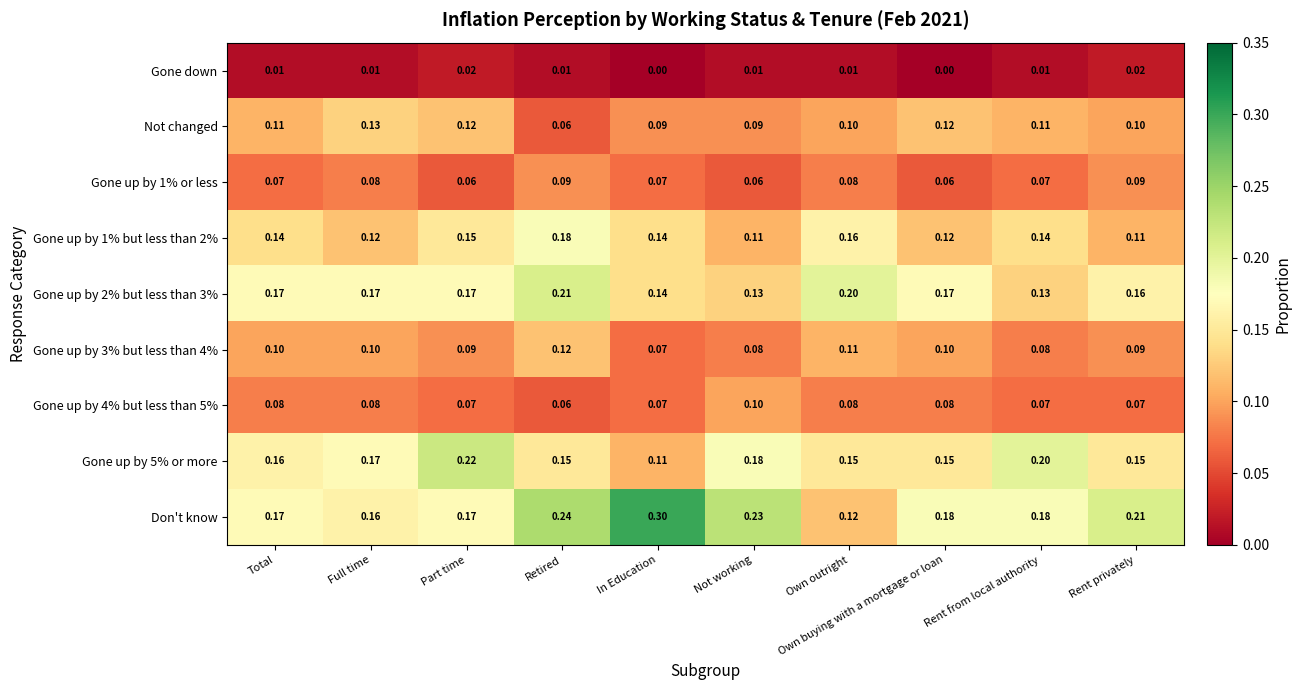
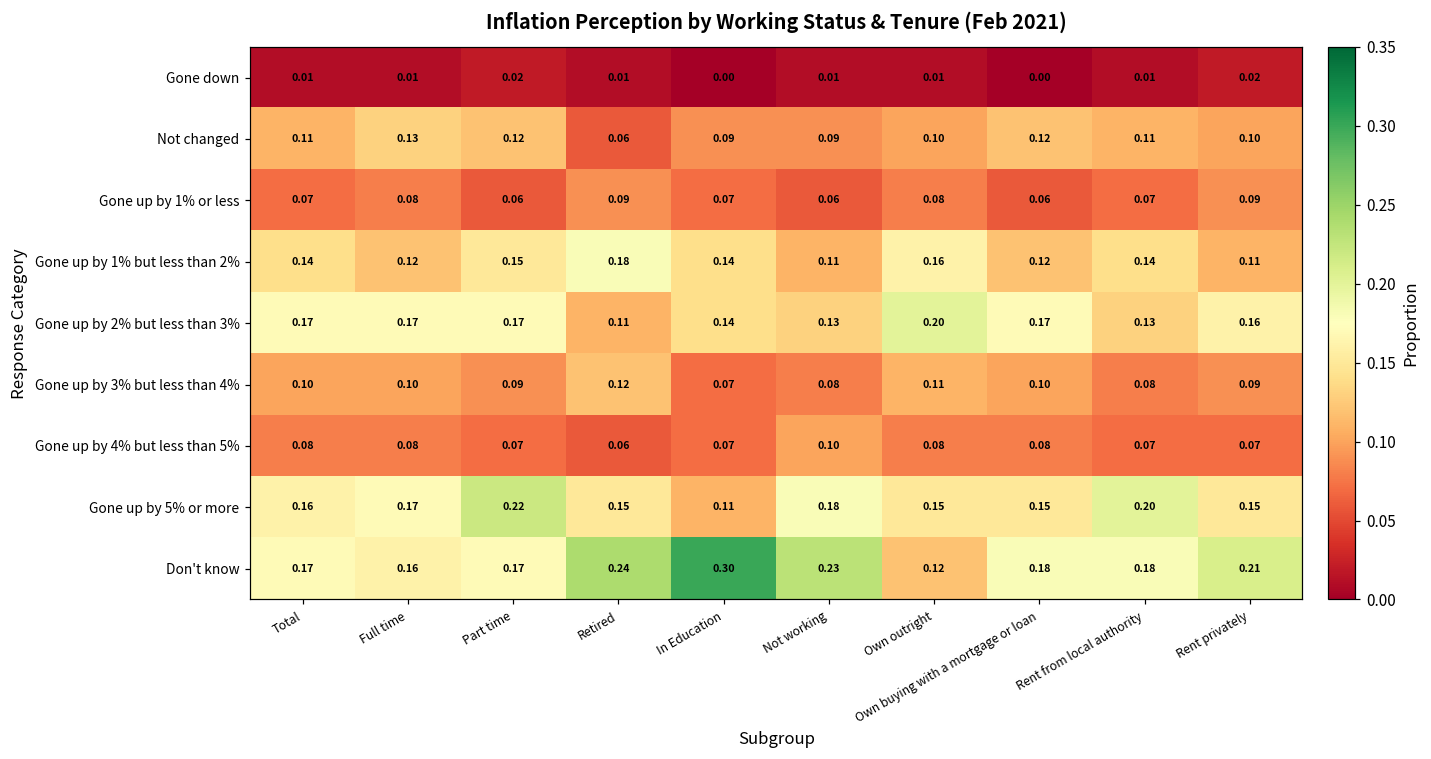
  {
    "Gone down": {
      "Total": 0.01,
      "Full time": 0.01,
      "Part time": 0.02,
      "Retired": 0.01,
      "In Education": 0.00,
      "Not working": 0.01,
      "Own outright": 0.01,
      "Own buying with a mortgage or loan": 0.00,
      "Rent from local authority": 0.01,
      "Rent privately": 0.02
    },
    "Not changed": {
      "Total": 0.11,
      "Full time": 0.13,
      "Part time": 0.12,
      "Retired": 0.06,
      "In Education": 0.09,
      "Not working": 0.09,
      "Own outright": 0.10,
      "Own buying with a mortgage or loan": 0.12,
      "Rent from local authority": 0.11,
      "Rent privately": 0.10
    },
    "Gone up by 1% or less": {
      "Total": 0.07,
      "Full time": 0.08,
      "Part time": 0.06,
      "Retired": 0.09,
      "In Education": 0.07,
      "Not working": 0.06,
      "Own outright": 0.08,
      "Own buying with a mortgage or loan": 0.06,
      "Rent from local authority": 0.07,
      "Rent privately": 0.09
    },
    "Gone up by 1% but less than 2%": {
      "Total": 0.14,
      "Full time": 0.12,
      "Part time": 0.15,
      "Retired": 0.18,
      "In Education": 0.14,
      "Not working": 0.11,
      "Own outright": 0.16,
      "Own buying with a mortgage or loan": 0.12,
      "Rent from local authority": 0.14,
      "Rent privately": 0.11
    },
    "Gone up by 2% but less than 3%": {
      "Total": 0.17,
      "Full time": 0.17,
      "Part time": 0.17,
-     "Retired": 0.21,
+     "Retired": 0.11,
      "In Education": 0.14,
      "Not working": 0.13,
      "Own outright": 0.20,
      "Own buying with a mortgage or loan": 0.17,
      "Rent from local authority": 0.13,
      "Rent privately": 0.16
    },
    "Gone up by 3% but less than 4%": {
      "Total": 0.10,
      "Full time": 0.10,
      "Part time": 0.09,
      "Retired": 0.12,
      "In Education": 0.07,
      "Not working": 0.08,
      "Own outright": 0.11,
      "Own buying with a mortgage or loan": 0.10,
      "Rent from local authority": 0.08,
      "Rent privately": 0.09
    },
    "Gone up by 4% but less than 5%": {
      "Total": 0.08,
      "Full time": 0.08,
      "Part time": 0.07,
      "Retired": 0.06,
      "In Education": 0.07,
      "Not working": 0.10,
      "Own outright": 0.08,
      "Own buying with a mortgage or loan": 0.08,
      "Rent from local authority": 0.07,
      "Rent privately": 0.07
    },
    "Gone up by 5% or more": {
      "Total": 0.16,
      "Full time": 0.17,
      "Part time": 0.22,
      "Retired": 0.15,
      "In Education": 0.11,
      "Not working": 0.18,
      "Own outright": 0.15,
      "Own buying with a mortgage or loan": 0.15,
      "Rent from local authority": 0.20,
      "Rent privately": 0.15
    },
    "Don't know": {
      "Total": 0.17,
      "Full time": 0.16,
      "Part time": 0.17,
      "Retired": 0.24,
      "In Education": 0.30,
      "Not working": 0.23,
      "Own outright": 0.12,
      "Own buying with a mortgage or loan": 0.18,
      "Rent from local authority": 0.18,
      "Rent privately": 0.21
    }
  }
